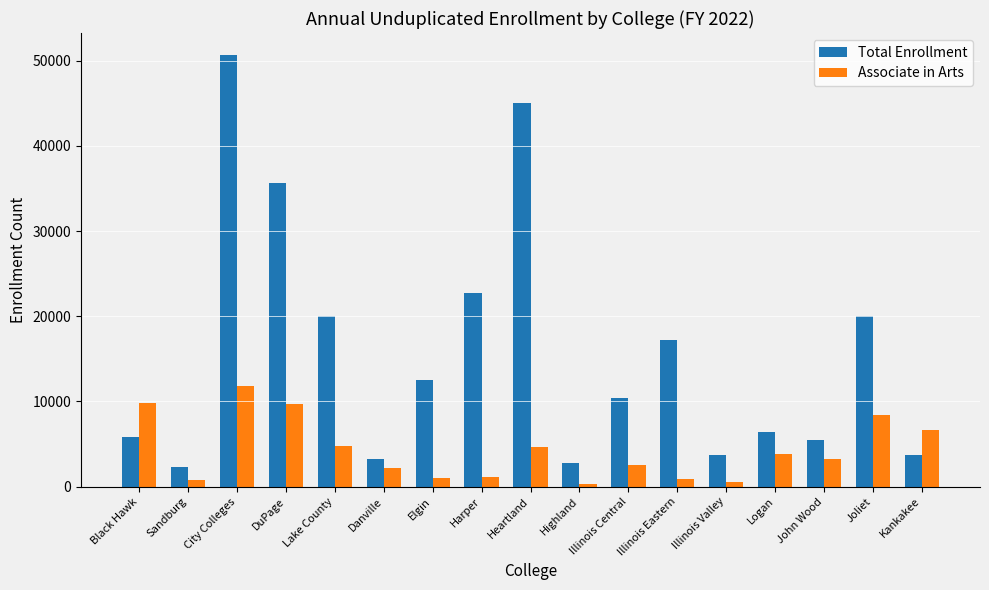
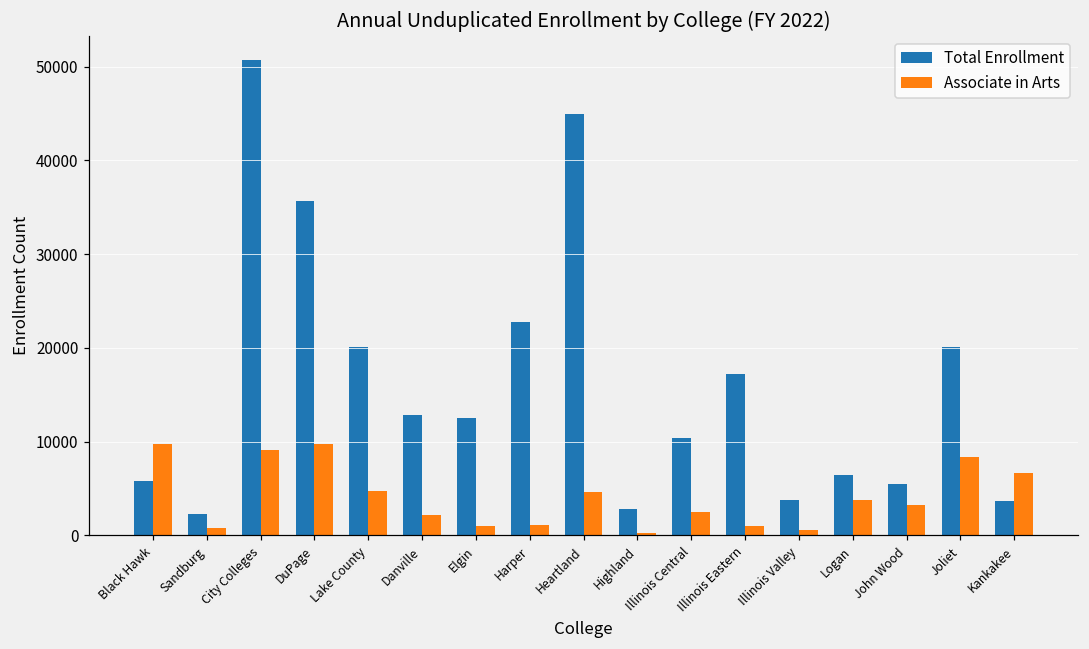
  {
    "Total Enrollment": {
      "Black Hawk": 6000,
      "Sandburg": 2000,
      "City Colleges": 51000,
      "DuPage": 36000,
      "Lake County": 20000,
-     "Danville": 3000,
+     "Danville": 13000,
      "Elgin": 13000,
      "Harper": 23000,
      "Heartland": 45000,
      "Highland": 3000,
      "Illinois Central": 10000,
      "Illinois Eastern": 17000,
      "Illinois Valley": 4000,
      "Logan": 6000,
      "John Wood": 5000,
      "Joliet": 20000,
      "Kankakee": 4000
    },
    "Associate in Arts": {
      "Black Hawk": 10000,
      "Sandburg": 1000,
-     "City Colleges": 12000,
+     "City Colleges": 9000,
      "DuPage": 10000,
      "Lake County": 5000,
      "Danville": 2000,
      "Elgin": 1000,
      "Harper": 1000,
      "Heartland": 5000,
      "Illinois Central": 2000,
      "Illinois Eastern": 1000,
      "Illinois Valley": 1000,
      "Logan": 4000,
      "John Wood": 3000,
      "Joliet": 8000,
      "Kankakee": 7000
    }
  }
